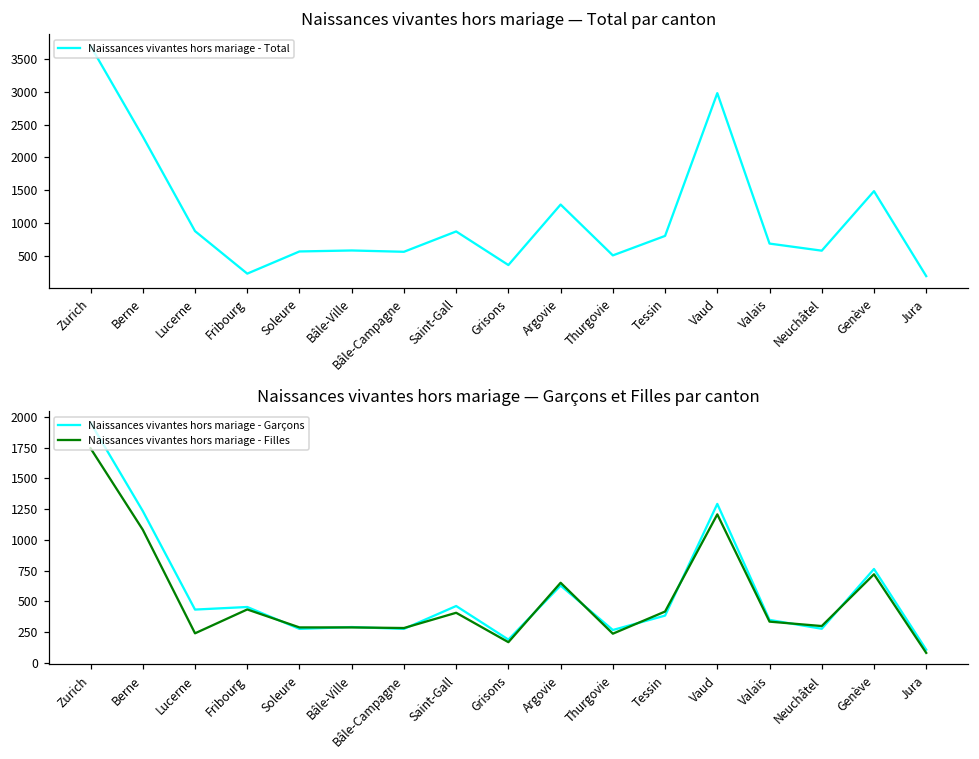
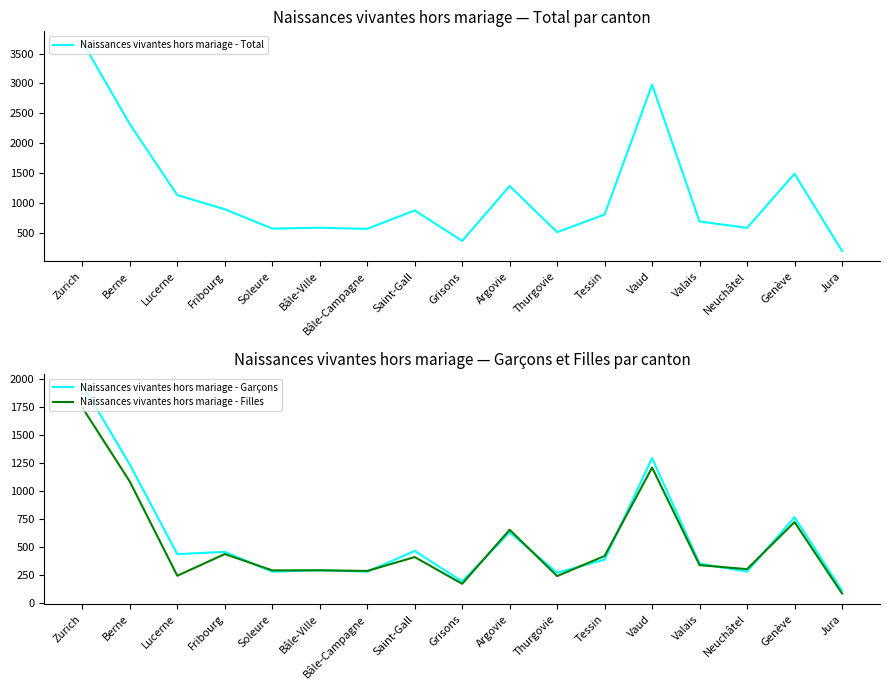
  {
    "Naissances vivantes hors mariage — Total par canton": {
      "Berne": 2300,
-     "Lucerne": 900,
-     "Fribourg": 200,
+     "Lucerne": 1100,
+     "Fribourg": 900,
      "Soleure": 600,
      "Bâle-Ville": 600,
      "Bâle-Campagne": 600,
      "Saint-Gall": 900,
      "Grisons": 400,
      "Argovie": 1300,
      "Thurgovie": 500,
      "Tessin": 800,
      "Vaud": 3000,
      "Valais": 700,
      "Neuchâtel": 600,
      "Genève": 1500,
      "Jura": 200
    },
    "Naissances vivantes hors mariage — Garçons et Filles par canton": {
      "Naissances vivantes hors mariage - Garçons": {
        "Berne": 1240,
        "Lucerne": 430,
        "Saint-Gall": 460,
        "Argovie": 630,
        "Thurgovie": 270,
        "Tessin": 390,
        "Vaud": 1290,
        "Genève": 760,
        "Jura": 110
      },
      "Naissances vivantes hors mariage - Filles": {
        "Berne": 1080,
        "Lucerne": 240,
        "Saint-Gall": 410,
        "Argovie": 650,
        "Thurgovie": 240,
        "Tessin": 420,
        "Vaud": 1210,
        "Genève": 720,
        "Jura": 80
      }
    }
  }
